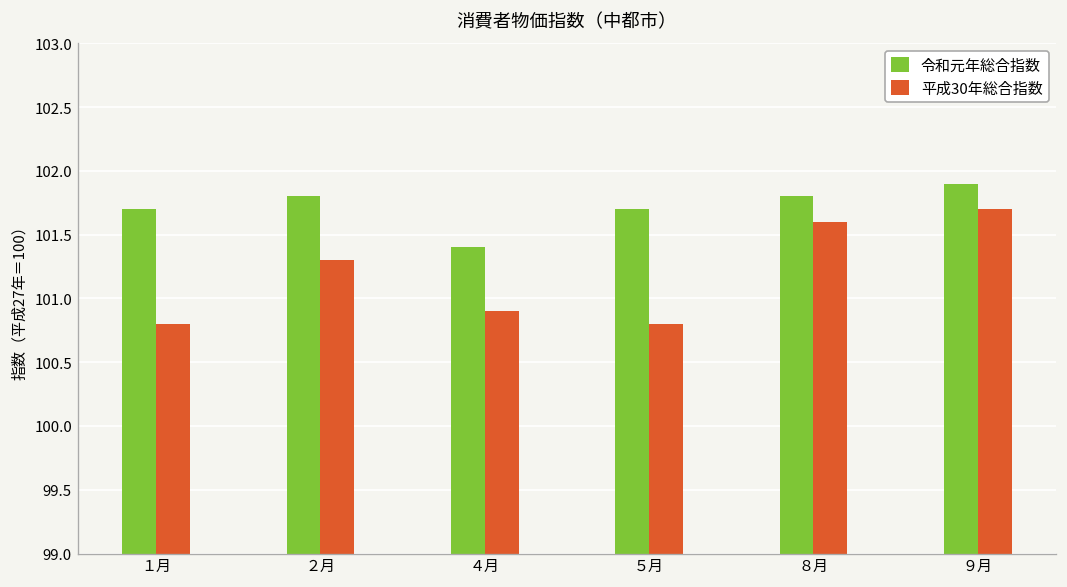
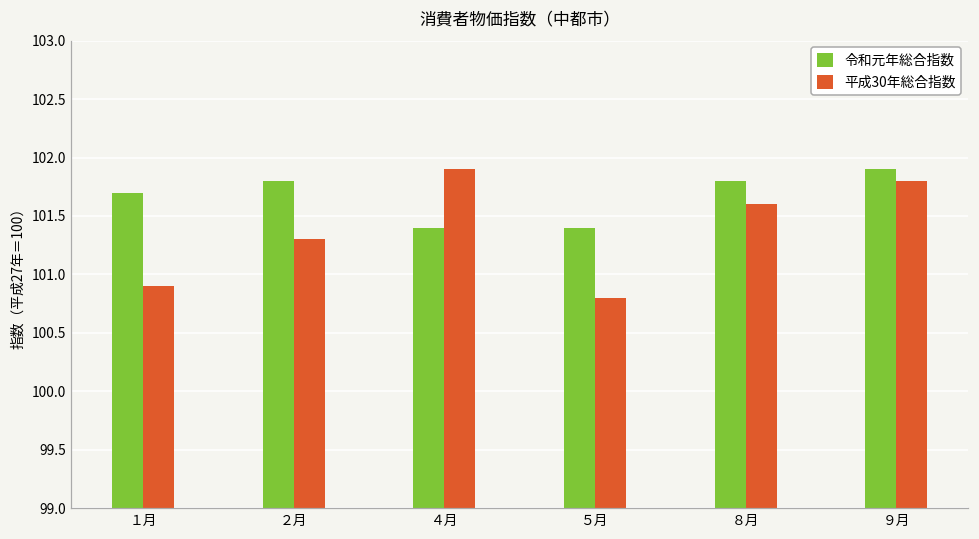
  {
    "令和元年総合指数": {
      "１月": 101.7,
      "２月": 101.8,
      "４月": 101.4,
-     "５月": 101.7,
+     "５月": 101.4,
      "８月": 101.8,
      "９月": 101.9
    },
    "平成30年総合指数": {
-     "１月": 100.8,
+     "１月": 100.9,
      "２月": 101.3,
-     "４月": 100.9,
+     "４月": 101.9,
      "５月": 100.8,
      "８月": 101.6,
-     "９月": 101.7
+     "９月": 101.8
    }
  }
